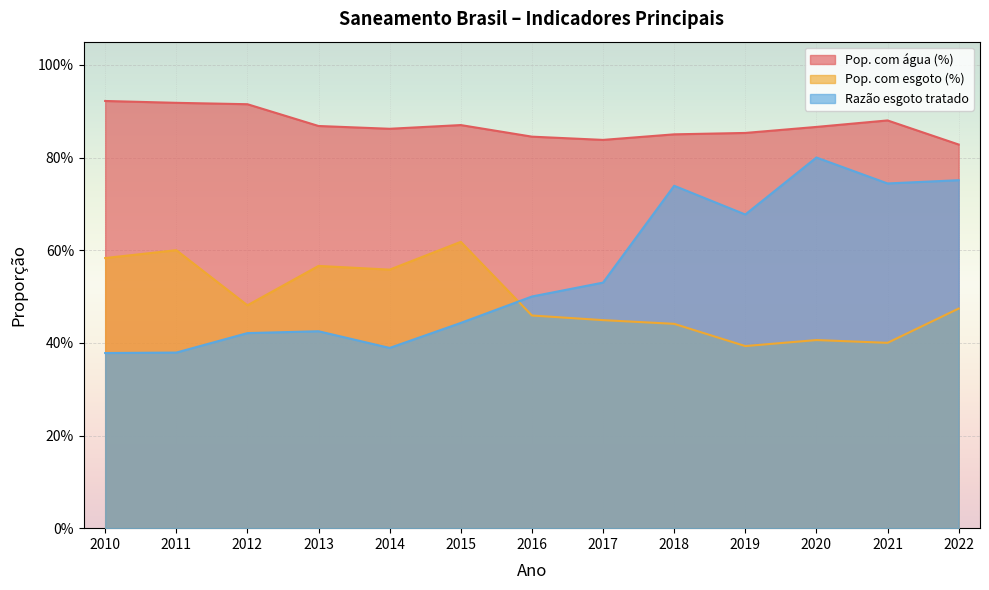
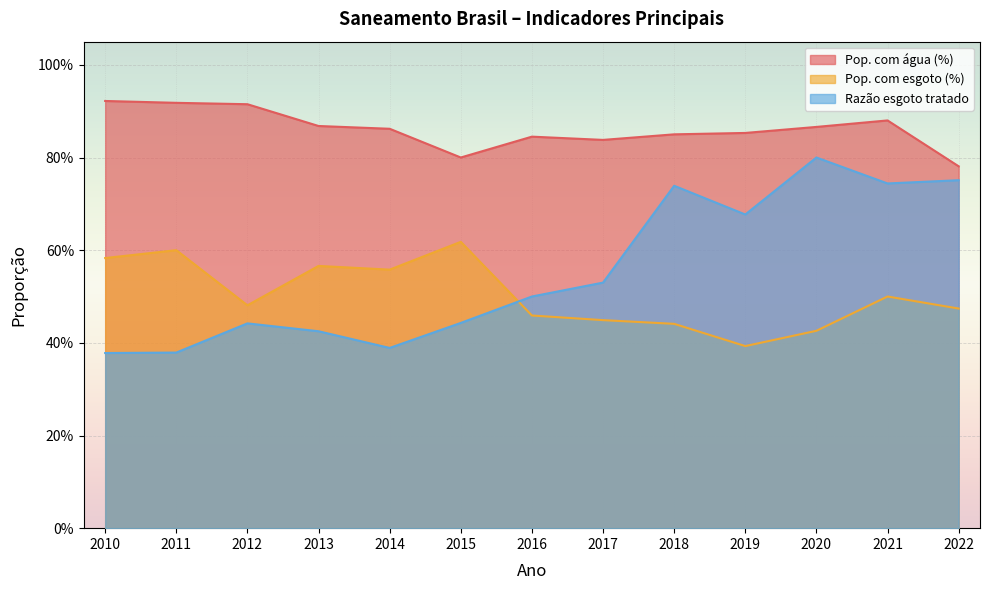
  {
    "Pop. com água (%)": {
      "2010": "92%",
      "2011": "92%",
      "2012": "92%",
      "2013": "87%",
      "2014": "86%",
-     "2015": "87%",
+     "2015": "80%",
      "2016": "85%",
      "2017": "84%",
      "2018": "85%",
      "2019": "85%",
      "2020": "87%",
      "2021": "88%",
-     "2022": "83%"
+     "2022": "78%"
    },
    "Pop. com esgoto (%)": {
      "2010": "58%",
      "2011": "60%",
      "2012": "48%",
      "2013": "57%",
      "2014": "56%",
      "2015": "62%",
      "2016": "46%",
      "2017": "45%",
      "2018": "44%",
      "2019": "39%",
-     "2020": "41%",
-     "2021": "40%",
+     "2020": "43%",
+     "2021": "50%",
      "2022": "47%"
    },
    "Razão esgoto tratado": {
      "2010": "38%",
      "2011": "38%",
-     "2012": "42%",
+     "2012": "44%",
      "2013": "43%",
      "2014": "39%",
      "2015": "44%",
      "2016": "50%",
      "2017": "53%",
      "2018": "74%",
      "2019": "68%",
      "2020": "80%",
      "2021": "74%",
      "2022": "75%"
    }
  }
